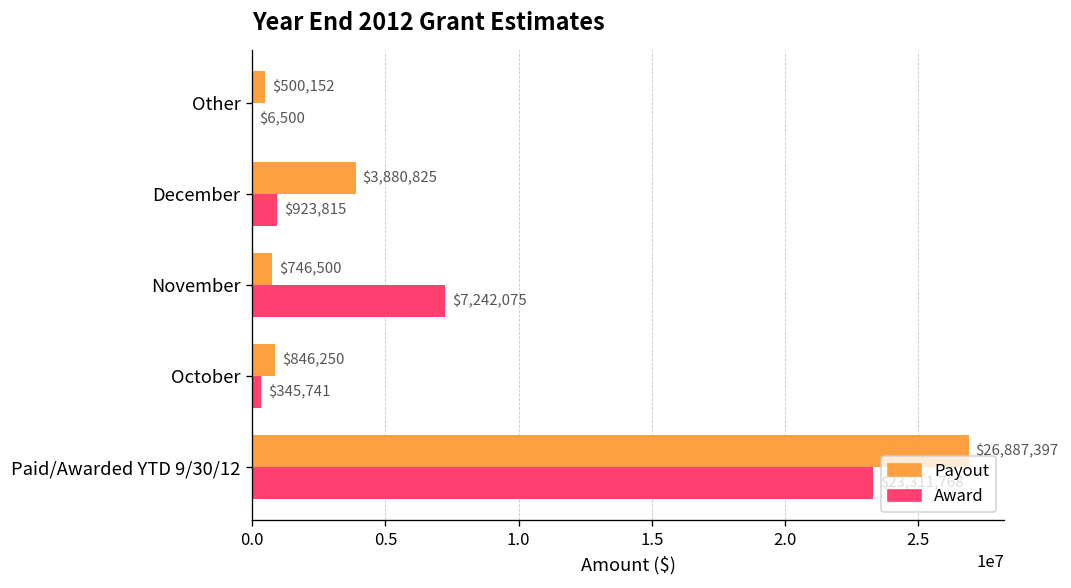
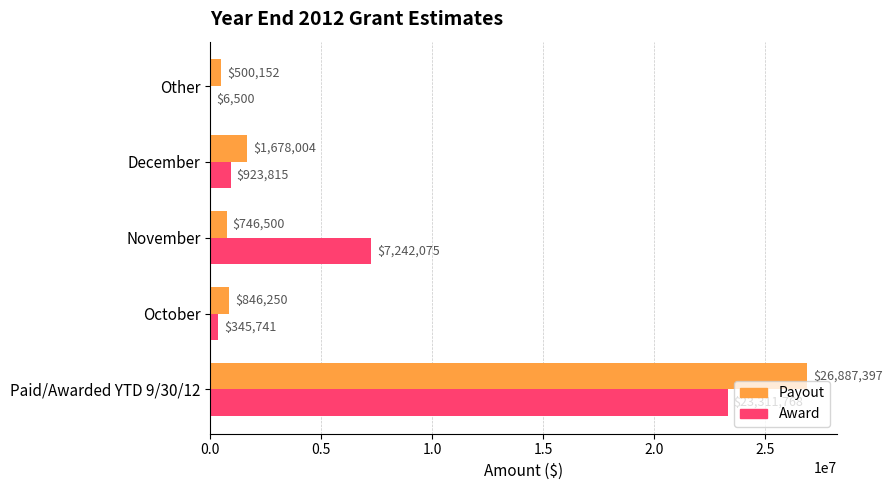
  {
    "Payout": {
      "Other": "$500,152",
-     "December": "$3,880,825",
+     "December": "$1,678,004",
      "November": "$746,500",
      "October": "$846,250"
    },
    "Award": {
      "Other": "$6,500",
      "December": "$923,815",
      "November": "$7,242,075",
      "October": "$345,741"
    }
  }
